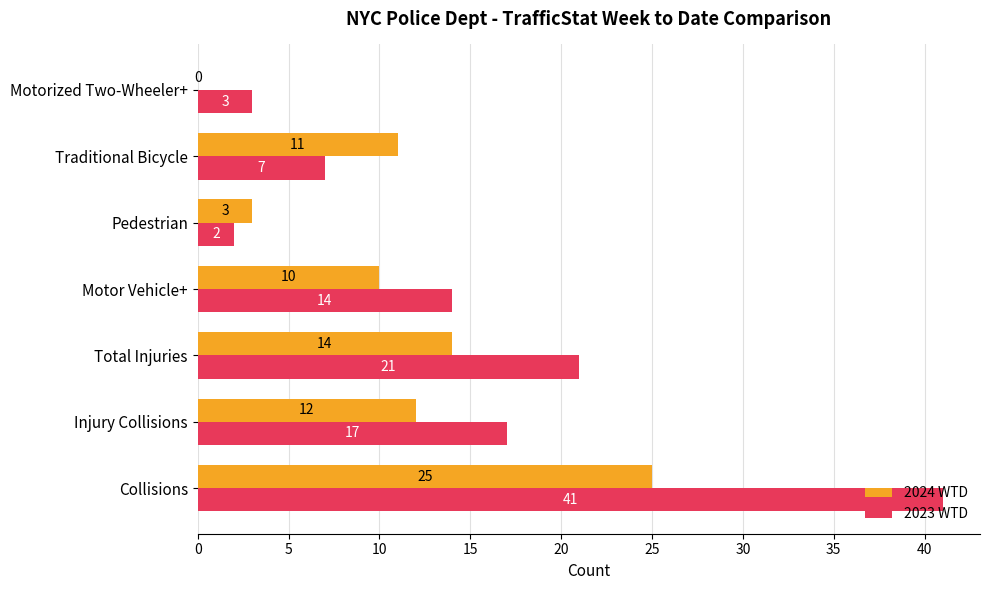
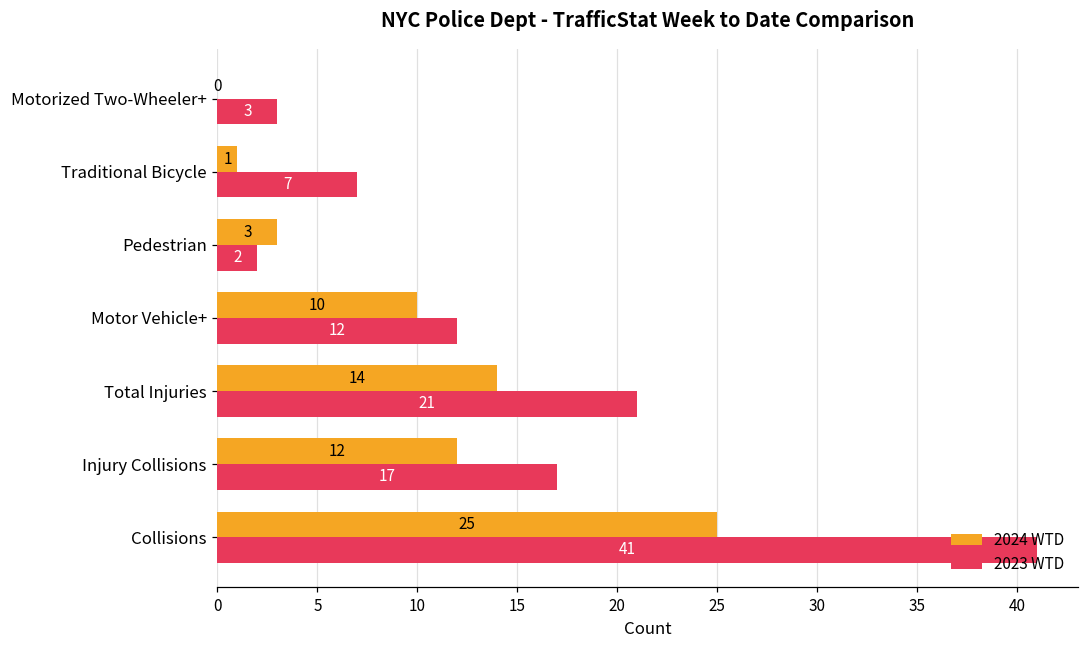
  {
    "2024 WTD": {
      "Motorized Two-Wheeler+": 0,
-     "Traditional Bicycle": 11,
+     "Traditional Bicycle": 1,
      "Pedestrian": 3,
      "Motor Vehicle+": 10,
      "Total Injuries": 14,
      "Injury Collisions": 12,
      "Collisions": 25
    },
    "2023 WTD": {
      "Motorized Two-Wheeler+": 3,
      "Traditional Bicycle": 7,
      "Pedestrian": 2,
-     "Motor Vehicle+": 14,
+     "Motor Vehicle+": 12,
      "Total Injuries": 21,
      "Injury Collisions": 17,
      "Collisions": 41
    }
  }
